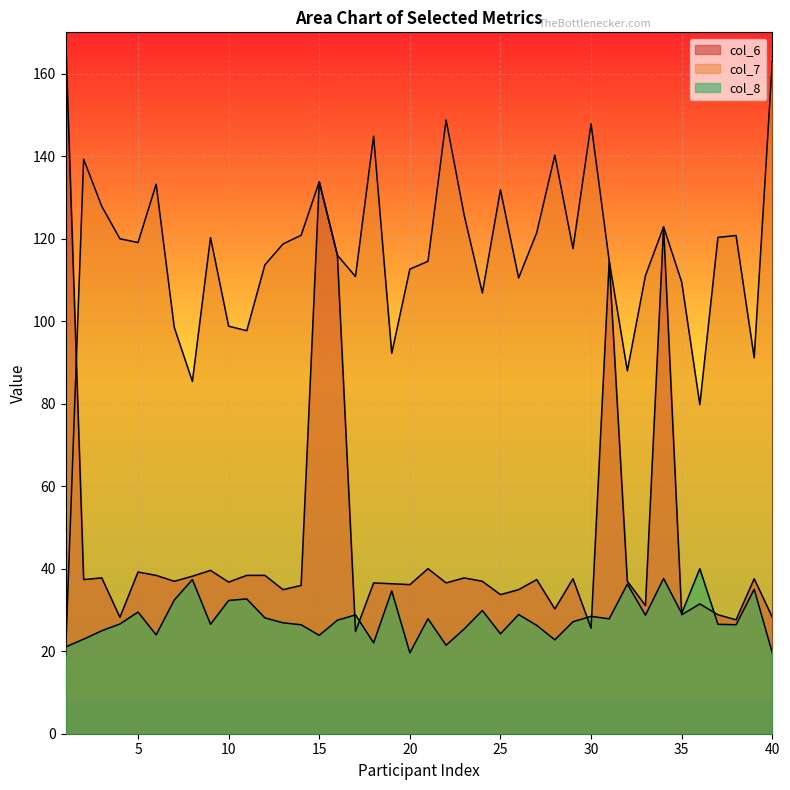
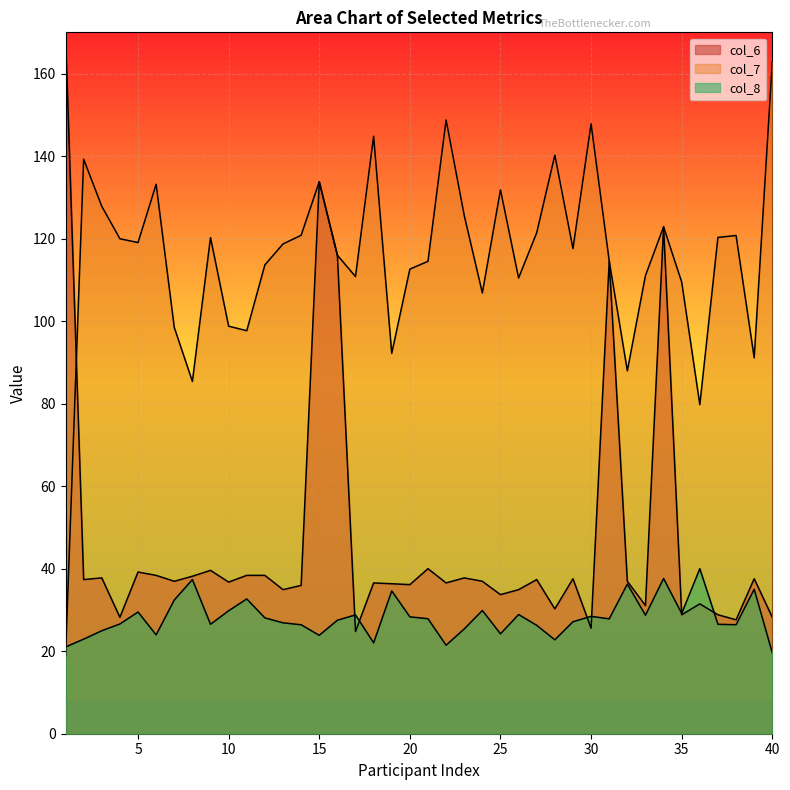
  {
    "col_8": {
      "5": 30,
-     "10": 32,
+     "10": 30,
      "15": 24,
-     "20": 20,
+     "20": 28,
      "25": 24,
      "30": 28,
      "40": 20
    }
  }
